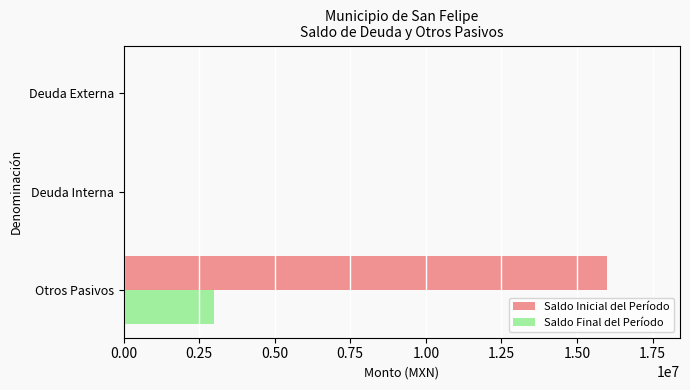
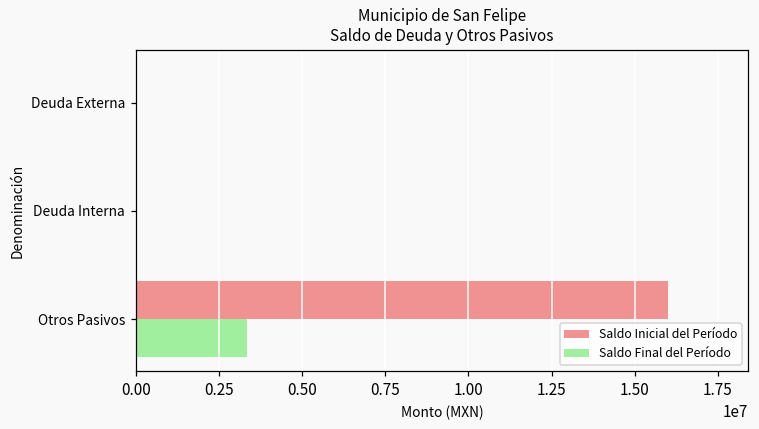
  {
    "Saldo Inicial del Período": {
      "Deuda Externa": 0,
      "Deuda Interna": 0,
      "Otros Pasivos": 16000000
    },
    "Saldo Final del Período": {
      "Deuda Externa": 0,
      "Deuda Interna": 0,
-     "Otros Pasivos": 3000000
+     "Otros Pasivos": 3300000
    }
  }
